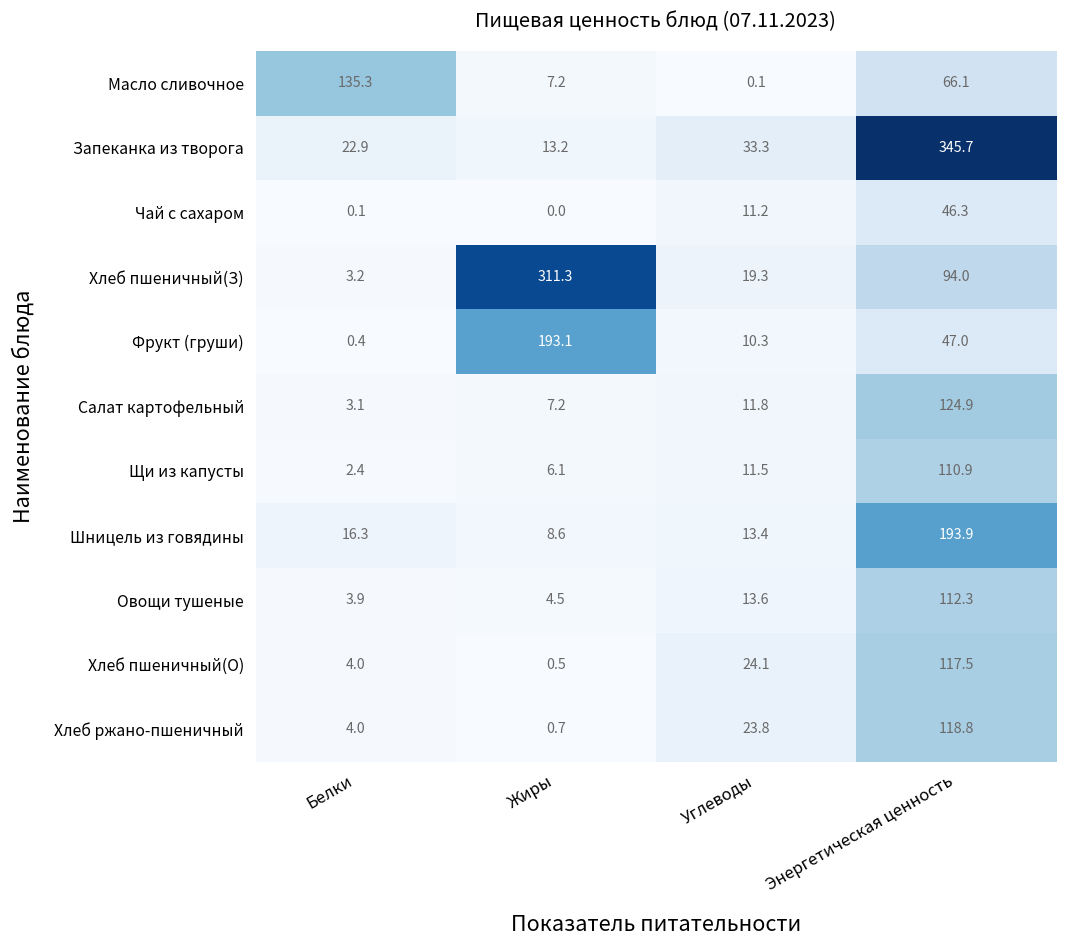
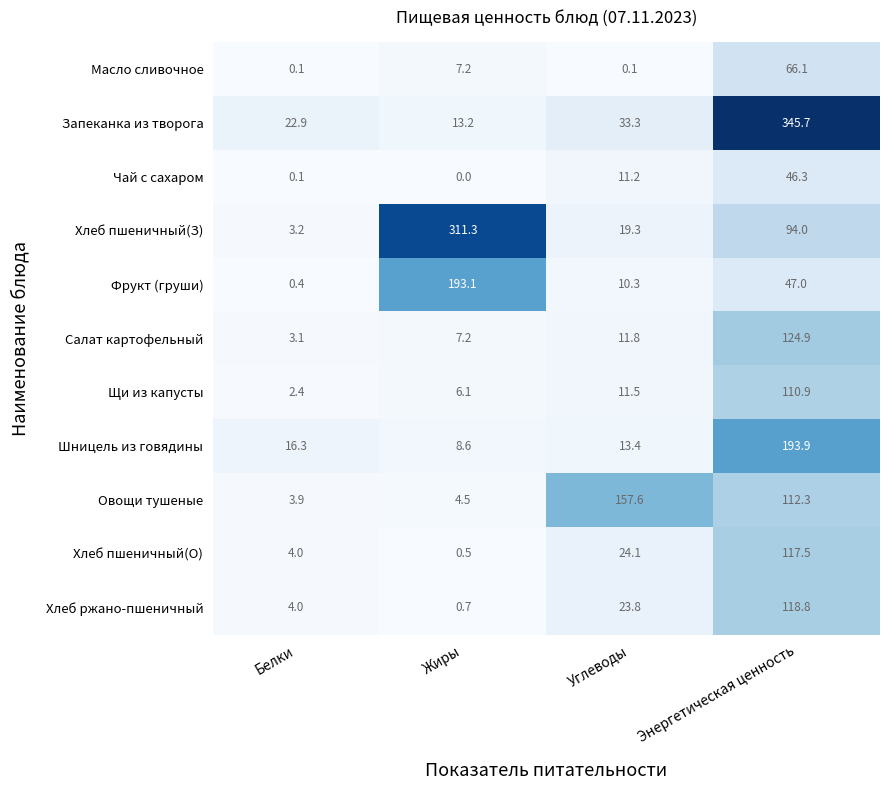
  {
    "Масло сливочное": {
-     "Белки": 135.3,
+     "Белки": 0.1,
      "Жиры": 7.2,
      "Углеводы": 0.1,
      "Энергетическая ценность": 66.1
    },
    "Запеканка из творога": {
      "Белки": 22.9,
      "Жиры": 13.2,
      "Углеводы": 33.3,
      "Энергетическая ценность": 345.7
    },
    "Чай с сахаром": {
      "Белки": 0.1,
      "Жиры": 0.0,
      "Углеводы": 11.2,
      "Энергетическая ценность": 46.3
    },
    "Хлеб пшеничный(З)": {
      "Белки": 3.2,
      "Жиры": 311.3,
      "Углеводы": 19.3,
      "Энергетическая ценность": 94.0
    },
    "Фрукт (груши)": {
      "Белки": 0.4,
      "Жиры": 193.1,
      "Углеводы": 10.3,
      "Энергетическая ценность": 47.0
    },
    "Салат картофельный": {
      "Белки": 3.1,
      "Жиры": 7.2,
      "Углеводы": 11.8,
      "Энергетическая ценность": 124.9
    },
    "Щи из капусты": {
      "Белки": 2.4,
      "Жиры": 6.1,
      "Углеводы": 11.5,
      "Энергетическая ценность": 110.9
    },
    "Шницель из говядины": {
      "Белки": 16.3,
      "Жиры": 8.6,
      "Углеводы": 13.4,
      "Энергетическая ценность": 193.9
    },
    "Овощи тушеные": {
      "Белки": 3.9,
      "Жиры": 4.5,
-     "Углеводы": 13.6,
+     "Углеводы": 157.6,
      "Энергетическая ценность": 112.3
    },
    "Хлеб пшеничный(О)": {
      "Белки": 4.0,
      "Жиры": 0.5,
      "Углеводы": 24.1,
      "Энергетическая ценность": 117.5
    },
    "Хлеб ржано-пшеничный": {
      "Белки": 4.0,
      "Жиры": 0.7,
      "Углеводы": 23.8,
      "Энергетическая ценность": 118.8
    }
  }
